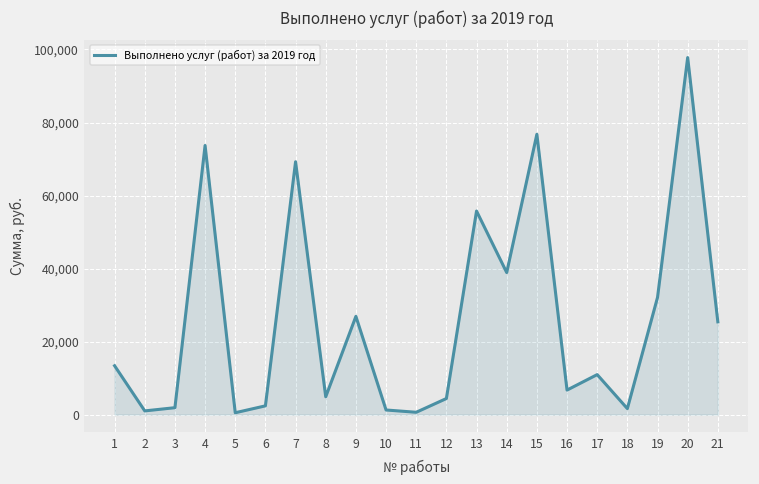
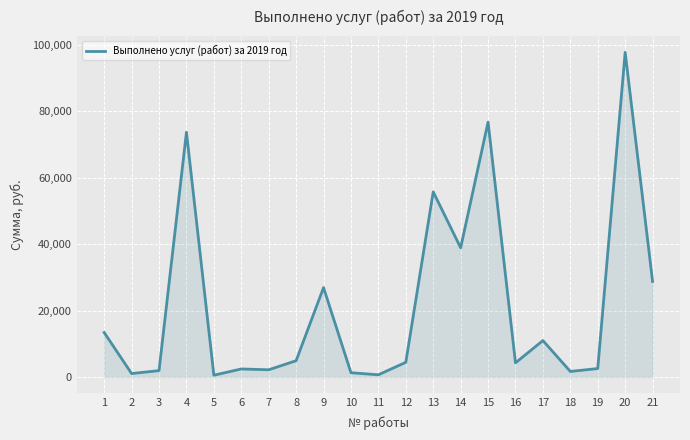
  {
    "1": "13,000",
    "2": "1,000",
    "3": "2,000",
    "4": "74,000",
    "5": "1,000",
    "6": "2,000",
-   "7": "69,000",
+   "7": "2,000",
    "8": "5,000",
    "9": "27,000",
    "10": "1,000",
    "11": "1,000",
    "12": "4,000",
    "13": "56,000",
    "14": "39,000",
    "15": "77,000",
-   "16": "7,000",
+   "16": "4,000",
    "17": "11,000",
    "18": "2,000",
-   "19": "32,000",
+   "19": "3,000",
    "20": "98,000",
-   "21": "25,000"
+   "21": "29,000"
  }
